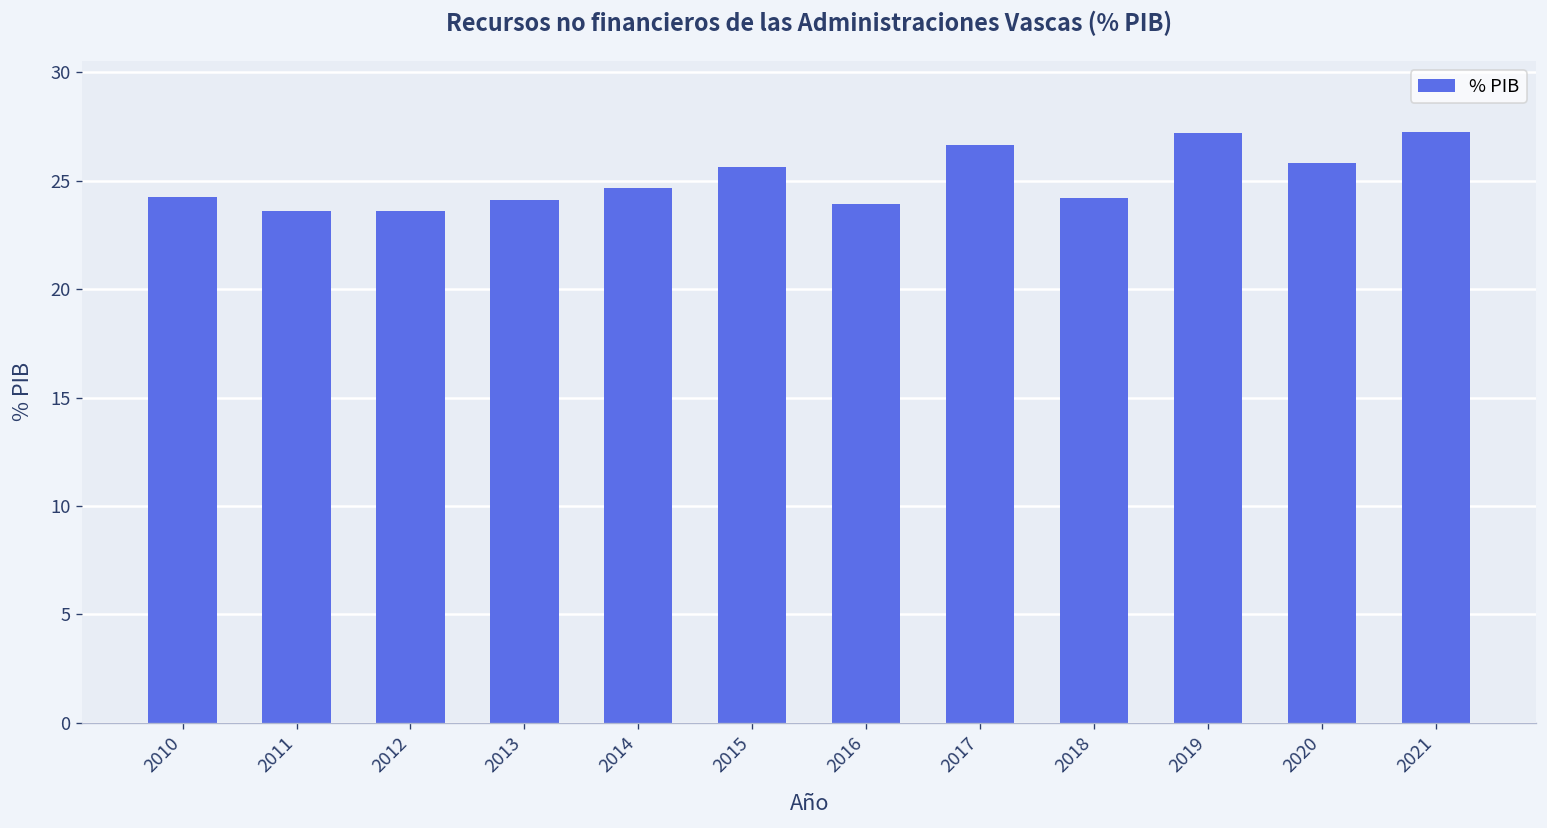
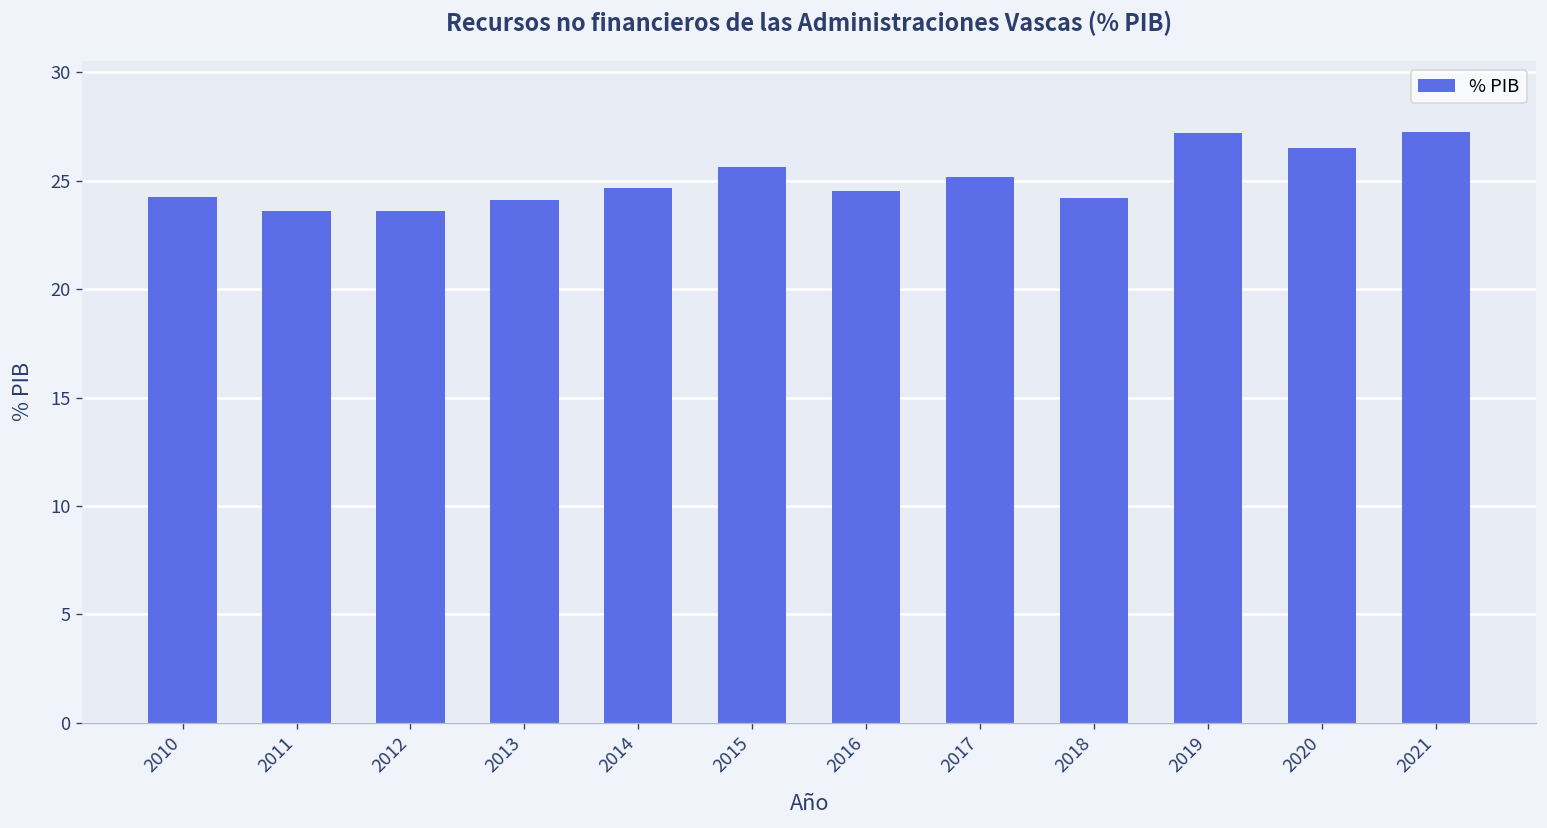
  {
    "2010": 24.2,
    "2011": 23.6,
    "2012": 23.6,
    "2013": 24.1,
    "2014": 24.6,
    "2015": 25.7,
-   "2016": 23.9,
-   "2017": 26.7,
+   "2016": 24.5,
+   "2017": 25.2,
    "2018": 24.2,
    "2019": 27.2,
-   "2020": 25.8,
+   "2020": 26.5,
    "2021": 27.3
  }
